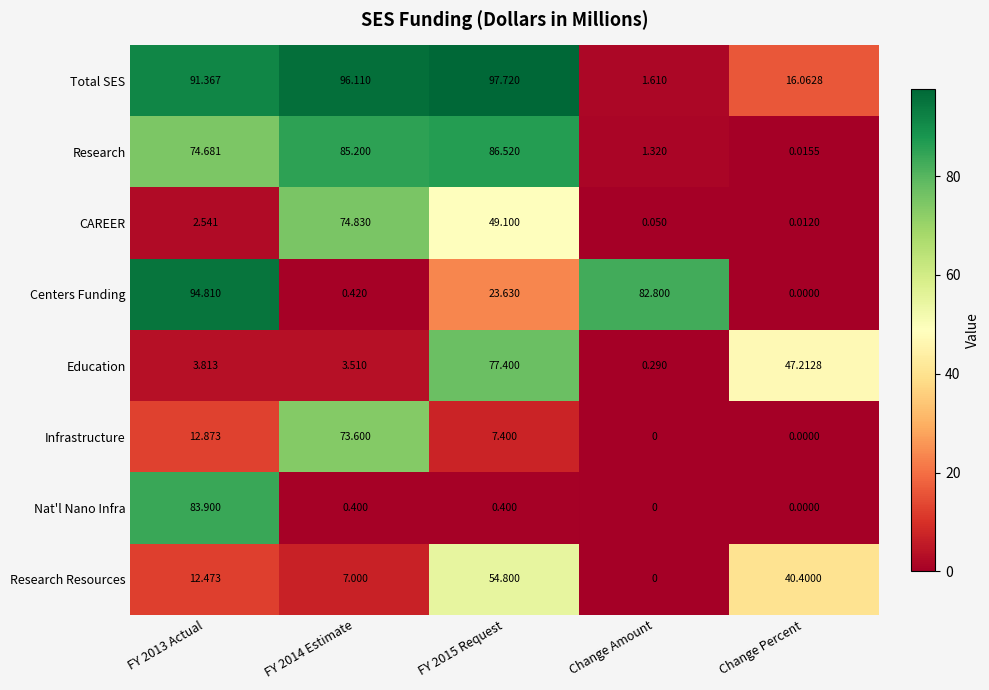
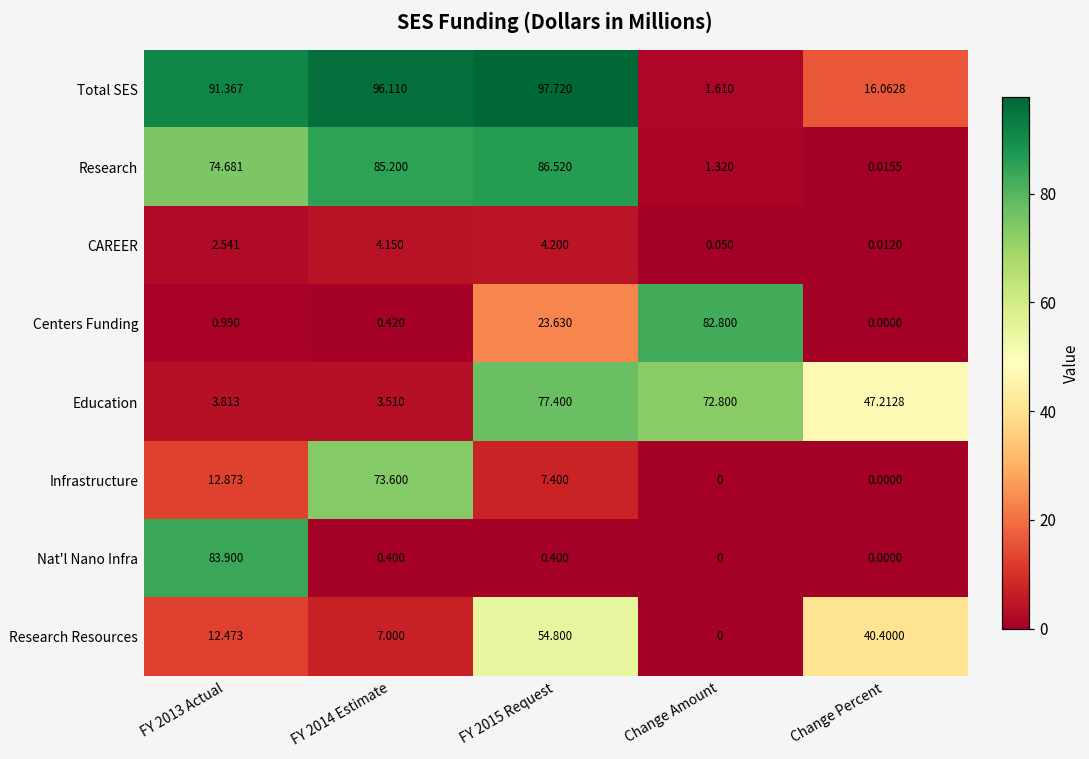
  {
    "Total SES": {
      "FY 2013 Actual": 91.367,
      "FY 2014 Estimate": 96.110,
      "FY 2015 Request": 97.720,
      "Change Amount": 1.610,
      "Change Percent": 16.0628
    },
    "Research": {
      "FY 2013 Actual": 74.681,
      "FY 2014 Estimate": 85.200,
      "FY 2015 Request": 86.520,
      "Change Amount": 1.320,
      "Change Percent": 0.0155
    },
    "CAREER": {
      "FY 2013 Actual": 2.541,
-     "FY 2014 Estimate": 74.830,
-     "FY 2015 Request": 49.100,
+     "FY 2014 Estimate": 4.150,
+     "FY 2015 Request": 4.200,
      "Change Amount": 0.050,
      "Change Percent": 0.0120
    },
    "Centers Funding": {
-     "FY 2013 Actual": 94.810,
+     "FY 2013 Actual": 0.990,
      "FY 2014 Estimate": 0.420,
      "FY 2015 Request": 23.630,
      "Change Amount": 82.800,
      "Change Percent": 0.0000
    },
    "Education": {
      "FY 2013 Actual": 3.813,
      "FY 2014 Estimate": 3.510,
      "FY 2015 Request": 77.400,
-     "Change Amount": 0.290,
+     "Change Amount": 72.800,
      "Change Percent": 47.2128
    },
    "Infrastructure": {
      "FY 2013 Actual": 12.873,
      "FY 2014 Estimate": 73.600,
      "FY 2015 Request": 7.400,
      "Change Amount": 0,
      "Change Percent": 0.0000
    },
    "Nat'l Nano Infra": {
      "FY 2013 Actual": 83.900,
      "FY 2014 Estimate": 0.400,
      "FY 2015 Request": 0.400,
      "Change Amount": 0,
      "Change Percent": 0.0000
    },
    "Research Resources": {
      "FY 2013 Actual": 12.473,
      "FY 2014 Estimate": 7.000,
      "FY 2015 Request": 54.800,
      "Change Amount": 0,
      "Change Percent": 40.4000
    }
  }
